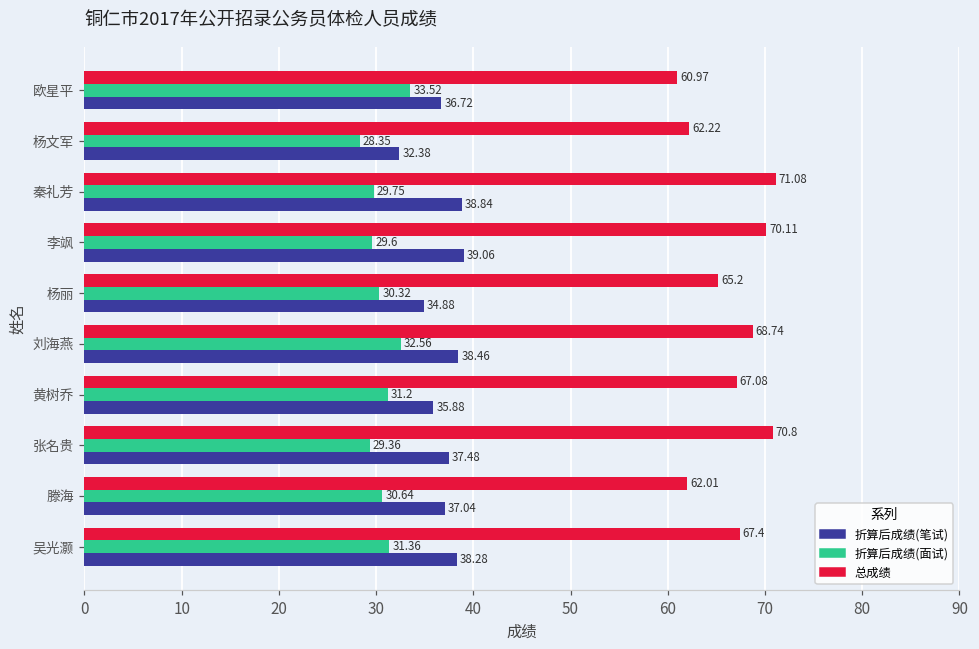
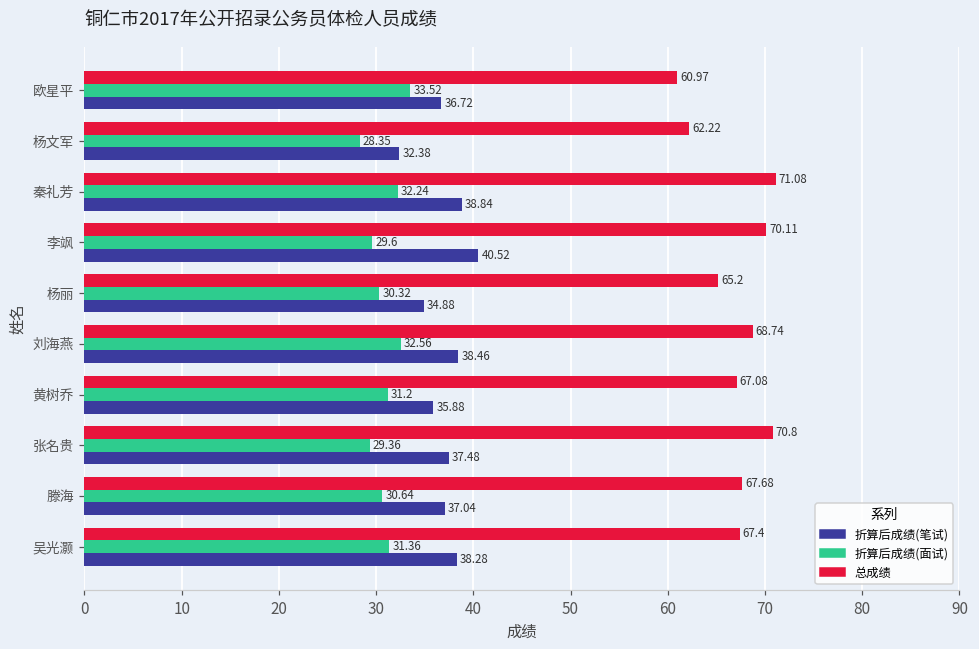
  {
    "折算后成绩(笔试)": {
      "欧星平": 36.72,
      "杨文军": 32.38,
      "秦礼芳": 38.84,
-     "李飒": 39.06,
+     "李飒": 40.52,
      "杨丽": 34.88,
      "刘海燕": 38.46,
      "黄树乔": 35.88,
      "张名贵": 37.48,
      "滕海": 37.04,
      "吴光灏": 38.28
    },
    "折算后成绩(面试)": {
      "欧星平": 33.52,
      "杨文军": 28.35,
-     "秦礼芳": 29.75,
+     "秦礼芳": 32.24,
      "李飒": 29.6,
      "杨丽": 30.32,
      "刘海燕": 32.56,
      "黄树乔": 31.2,
      "张名贵": 29.36,
      "滕海": 30.64,
      "吴光灏": 31.36
    },
    "总成绩": {
      "欧星平": 60.97,
      "杨文军": 62.22,
      "秦礼芳": 71.08,
      "李飒": 70.11,
      "杨丽": 65.2,
      "刘海燕": 68.74,
      "黄树乔": 67.08,
      "张名贵": 70.8,
-     "滕海": 62.01,
+     "滕海": 67.68,
      "吴光灏": 67.4
    }
  }
